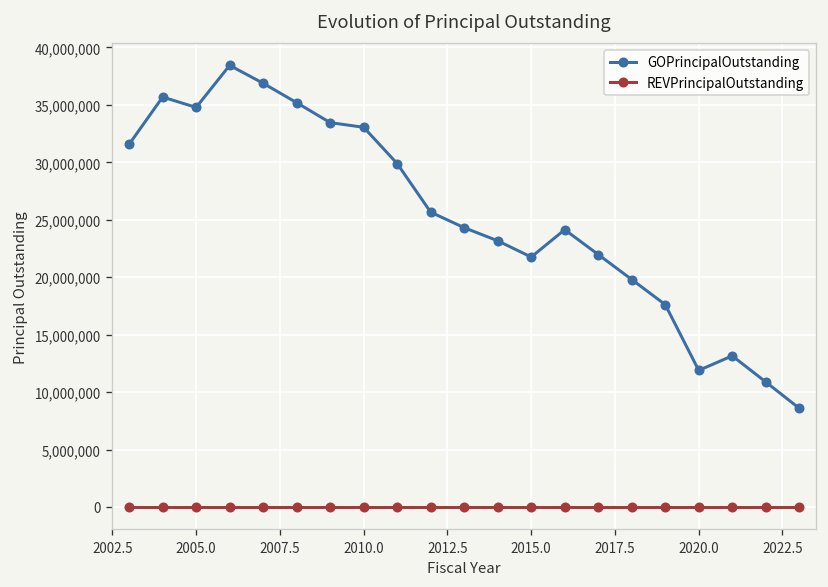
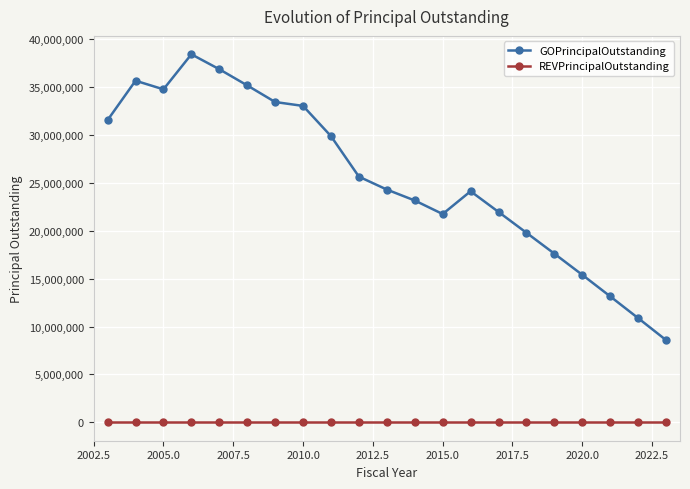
  {
    "GOPrincipalOutstanding": {
      "2005.0": "35,000,000",
      "2010.0": "33,000,000",
      "2015.0": "22,000,000",
-     "2020.0": "12,000,000"
+     "2020.0": "15,000,000"
    },
    "REVPrincipalOutstanding": {
      "2005.0": "0",
      "2010.0": "0",
      "2015.0": "0",
      "2020.0": "0"
    }
  }
